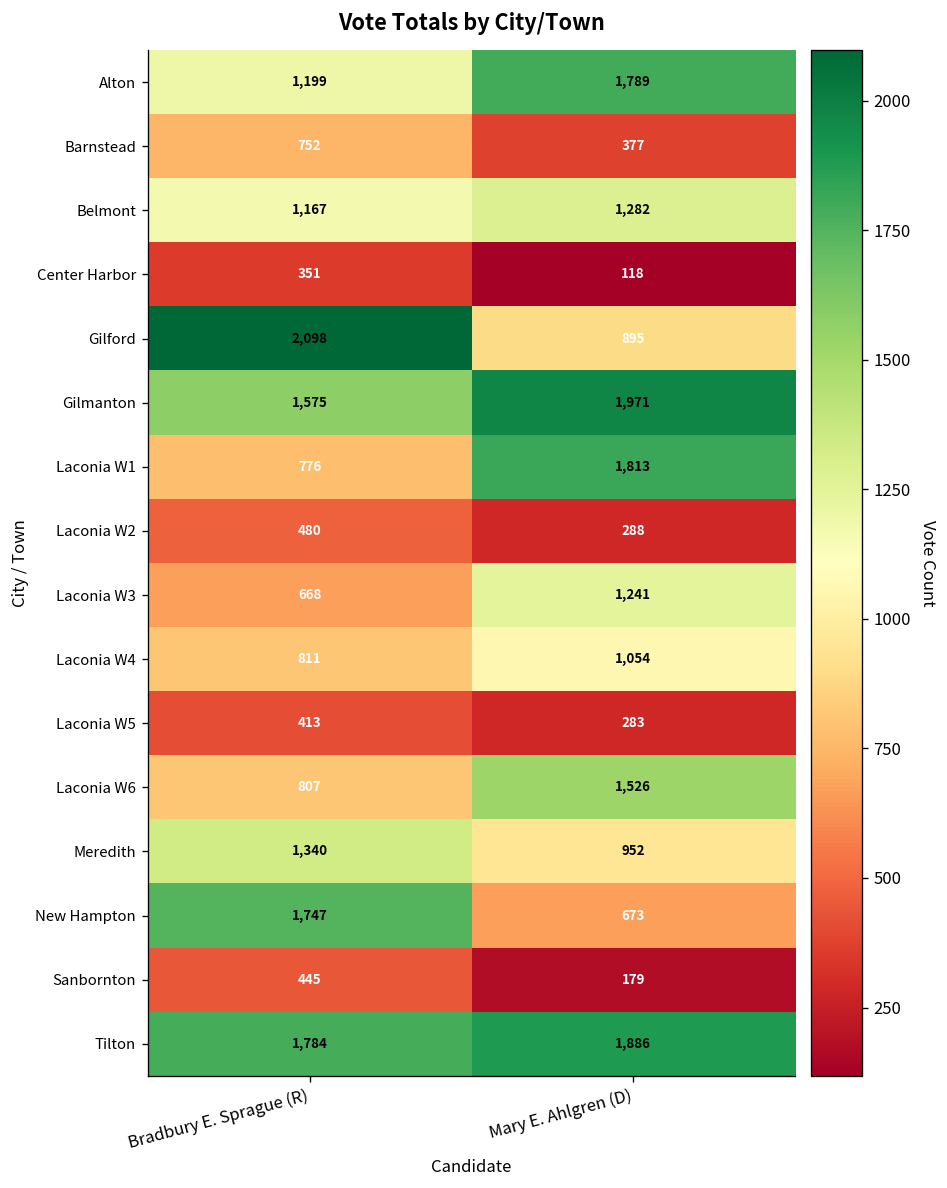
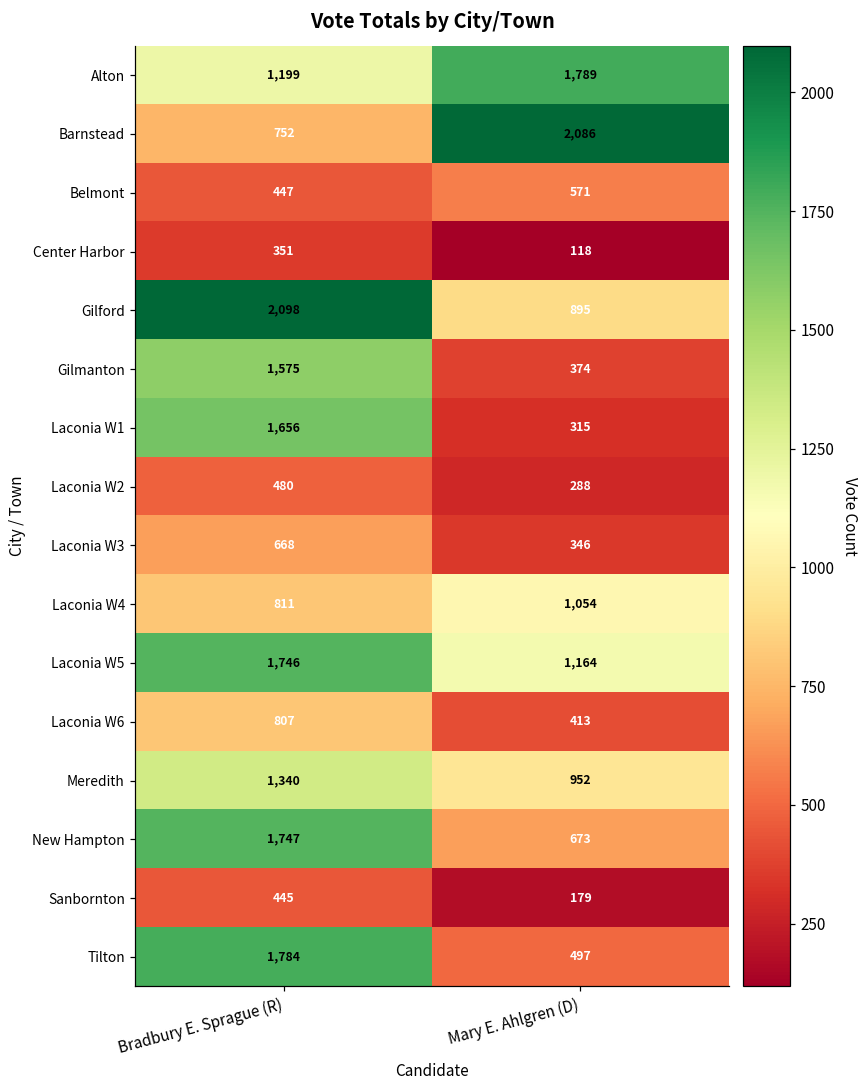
  {
    "Alton": {
      "Bradbury E. Sprague (R)": "1,199",
      "Mary E. Ahlgren (D)": "1,789"
    },
    "Barnstead": {
      "Bradbury E. Sprague (R)": "752",
-     "Mary E. Ahlgren (D)": "377"
+     "Mary E. Ahlgren (D)": "2,086"
    },
    "Belmont": {
-     "Bradbury E. Sprague (R)": "1,167",
-     "Mary E. Ahlgren (D)": "1,282"
+     "Bradbury E. Sprague (R)": "447",
+     "Mary E. Ahlgren (D)": "571"
    },
    "Center Harbor": {
      "Bradbury E. Sprague (R)": "351",
      "Mary E. Ahlgren (D)": "118"
    },
    "Gilford": {
      "Bradbury E. Sprague (R)": "2,098",
      "Mary E. Ahlgren (D)": "895"
    },
    "Gilmanton": {
      "Bradbury E. Sprague (R)": "1,575",
-     "Mary E. Ahlgren (D)": "1,971"
+     "Mary E. Ahlgren (D)": "374"
    },
    "Laconia W1": {
-     "Bradbury E. Sprague (R)": "776",
-     "Mary E. Ahlgren (D)": "1,813"
+     "Bradbury E. Sprague (R)": "1,656",
+     "Mary E. Ahlgren (D)": "315"
    },
    "Laconia W2": {
      "Bradbury E. Sprague (R)": "480",
      "Mary E. Ahlgren (D)": "288"
    },
    "Laconia W3": {
      "Bradbury E. Sprague (R)": "668",
-     "Mary E. Ahlgren (D)": "1,241"
+     "Mary E. Ahlgren (D)": "346"
    },
    "Laconia W4": {
      "Bradbury E. Sprague (R)": "811",
      "Mary E. Ahlgren (D)": "1,054"
    },
    "Laconia W5": {
-     "Bradbury E. Sprague (R)": "413",
-     "Mary E. Ahlgren (D)": "283"
+     "Bradbury E. Sprague (R)": "1,746",
+     "Mary E. Ahlgren (D)": "1,164"
    },
    "Laconia W6": {
      "Bradbury E. Sprague (R)": "807",
-     "Mary E. Ahlgren (D)": "1,526"
+     "Mary E. Ahlgren (D)": "413"
    },
    "Meredith": {
      "Bradbury E. Sprague (R)": "1,340",
      "Mary E. Ahlgren (D)": "952"
    },
    "New Hampton": {
      "Bradbury E. Sprague (R)": "1,747",
      "Mary E. Ahlgren (D)": "673"
    },
    "Sanbornton": {
      "Bradbury E. Sprague (R)": "445",
      "Mary E. Ahlgren (D)": "179"
    },
    "Tilton": {
      "Bradbury E. Sprague (R)": "1,784",
-     "Mary E. Ahlgren (D)": "1,886"
+     "Mary E. Ahlgren (D)": "497"
    }
  }
